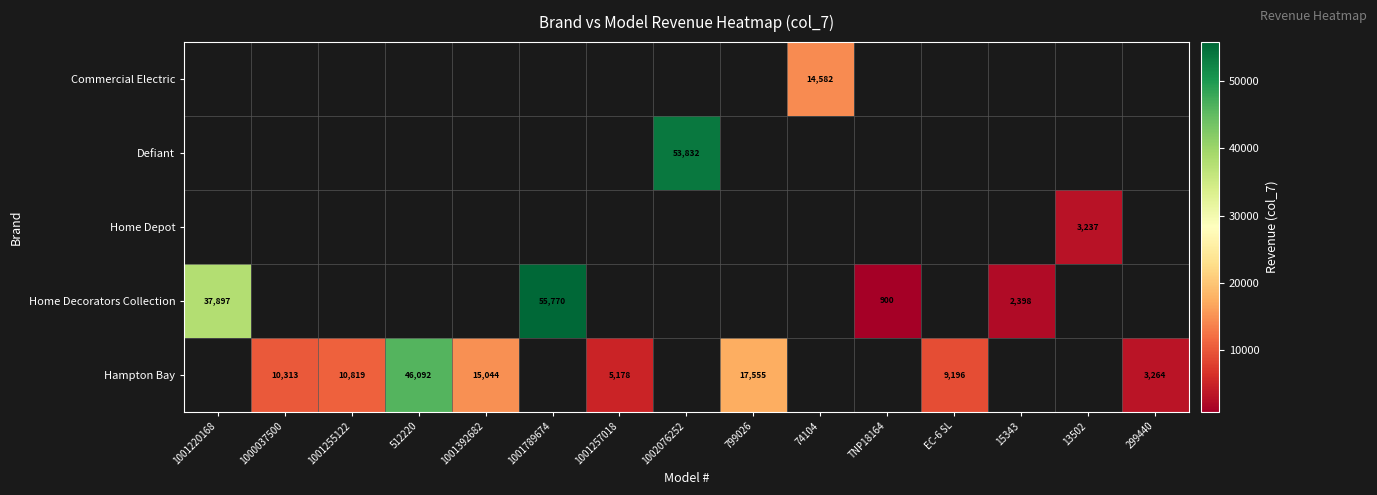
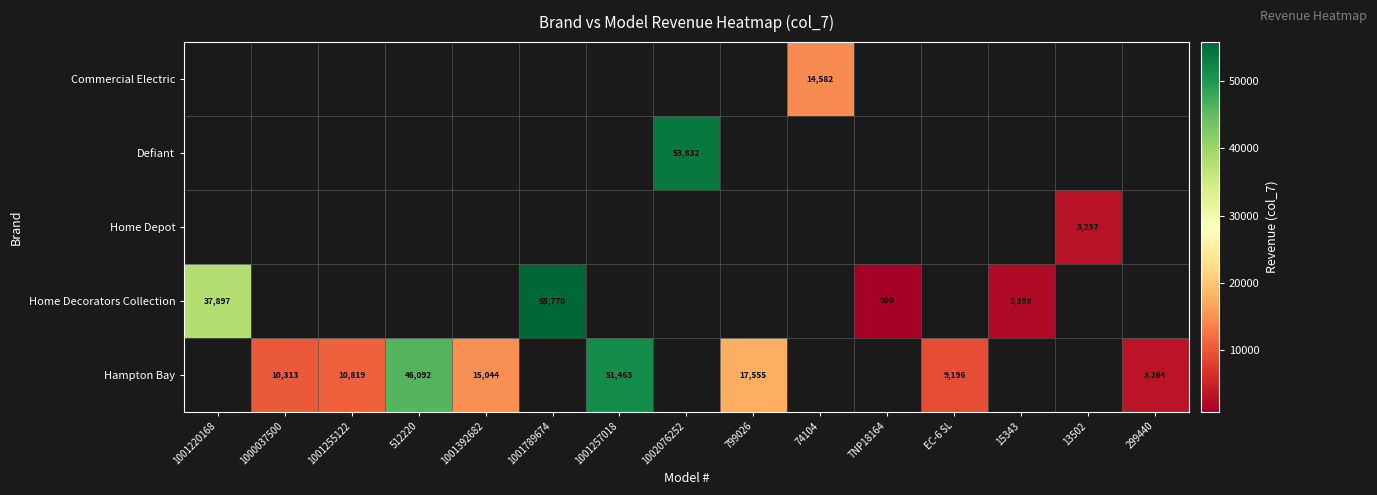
  {
    "Commercial Electric": {
      "74104": "14,582"
    },
    "Defiant": {
      "1002076252": "53,832"
    },
    "Home Depot": {
      "13502": "3,237"
    },
    "Home Decorators Collection": {
      "1001220168": "37,897",
      "1001789674": "55,770",
      "TNP18164": "900",
      "15343": "2,398"
    },
    "Hampton Bay": {
      "1000037500": "10,313",
      "1001255122": "10,819",
      "512220": "46,092",
      "1001392682": "15,044",
-     "1001257018": "5,178",
+     "1001257018": "51,463",
      "799026": "17,555",
      "EC-6 SL": "9,196",
      "299440": "3,264"
    }
  }
